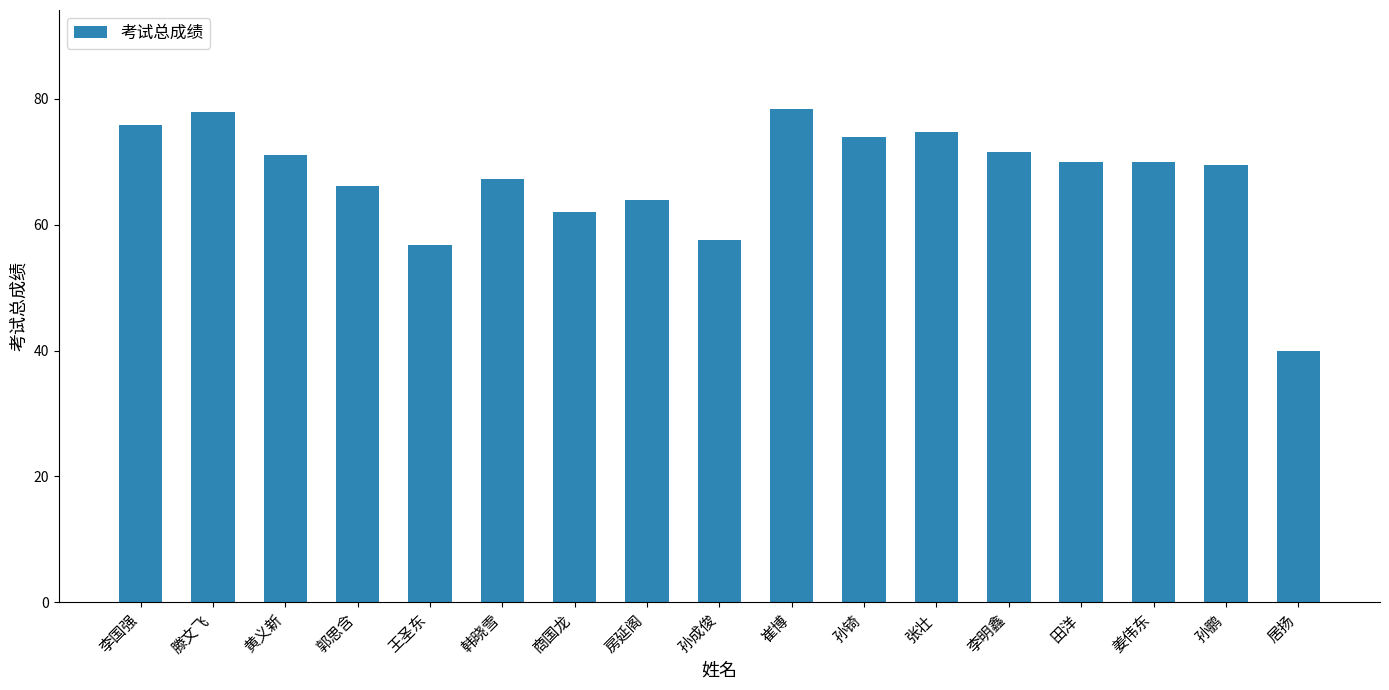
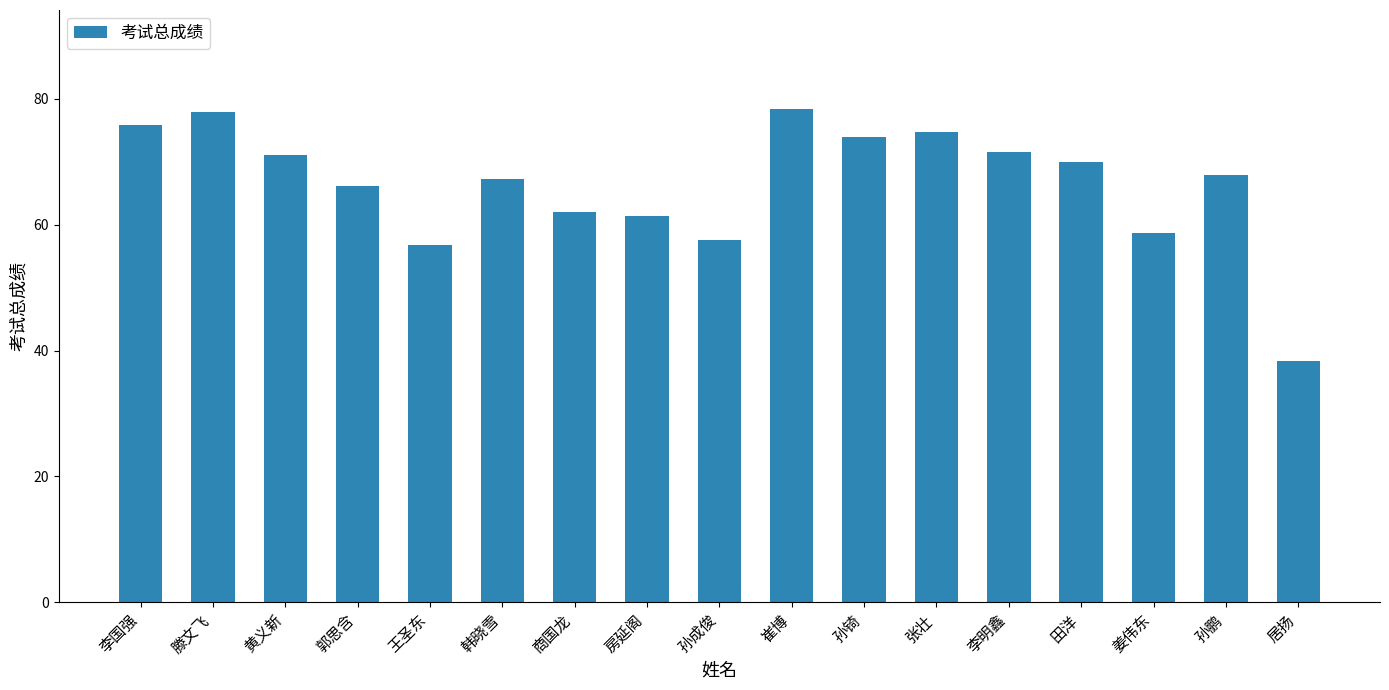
  {
    "李国强": 76,
    "滕文飞": 78,
    "黄义新": 71,
    "郭思含": 66,
    "王圣东": 57,
    "韩晓雪": 67,
    "商国龙": 62,
-   "房延阁": 64,
+   "房延阁": 61,
    "孙成俊": 58,
    "崔博": 78,
    "孙锜": 74,
    "张壮": 75,
    "李明鑫": 72,
    "田洋": 70,
-   "姜伟东": 70,
-   "孙鹏": 70,
-   "居扬": 40
+   "姜伟东": 59,
+   "孙鹏": 68,
+   "居扬": 38
  }
